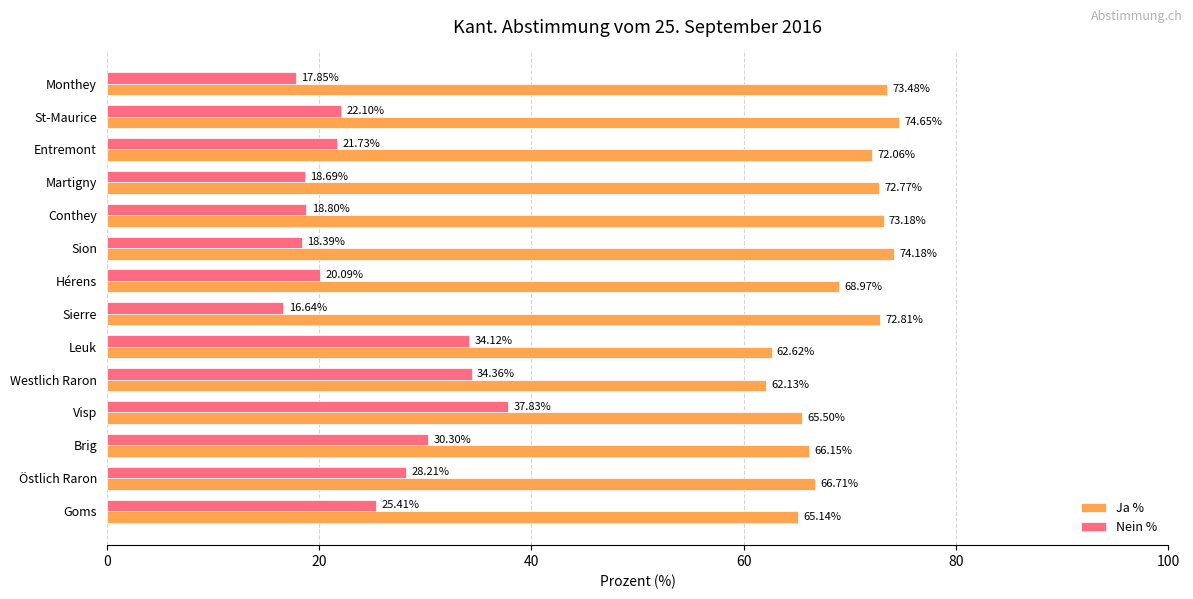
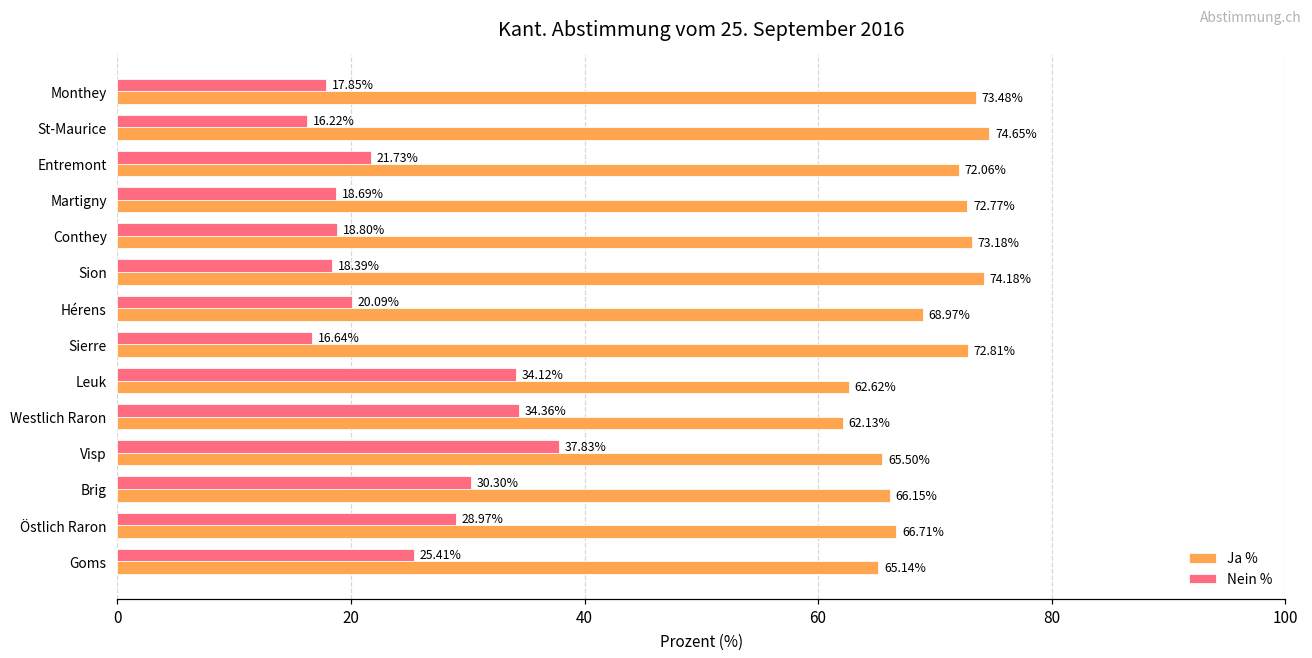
  {
    "Ja %": {
      "Monthey": "73.48%",
      "St-Maurice": "74.65%",
      "Entremont": "72.06%",
      "Martigny": "72.77%",
      "Conthey": "73.18%",
      "Sion": "74.18%",
      "Hérens": "68.97%",
      "Sierre": "72.81%",
      "Leuk": "62.62%",
      "Westlich Raron": "62.13%",
      "Visp": "65.50%",
      "Brig": "66.15%",
      "Östlich Raron": "66.71%",
      "Goms": "65.14%"
    },
    "Nein %": {
      "Monthey": "17.85%",
-     "St-Maurice": "22.10%",
+     "St-Maurice": "16.22%",
      "Entremont": "21.73%",
      "Martigny": "18.69%",
      "Conthey": "18.80%",
      "Sion": "18.39%",
      "Hérens": "20.09%",
      "Sierre": "16.64%",
      "Leuk": "34.12%",
      "Westlich Raron": "34.36%",
      "Visp": "37.83%",
      "Brig": "30.30%",
-     "Östlich Raron": "28.21%",
+     "Östlich Raron": "28.97%",
      "Goms": "25.41%"
    }
  }
